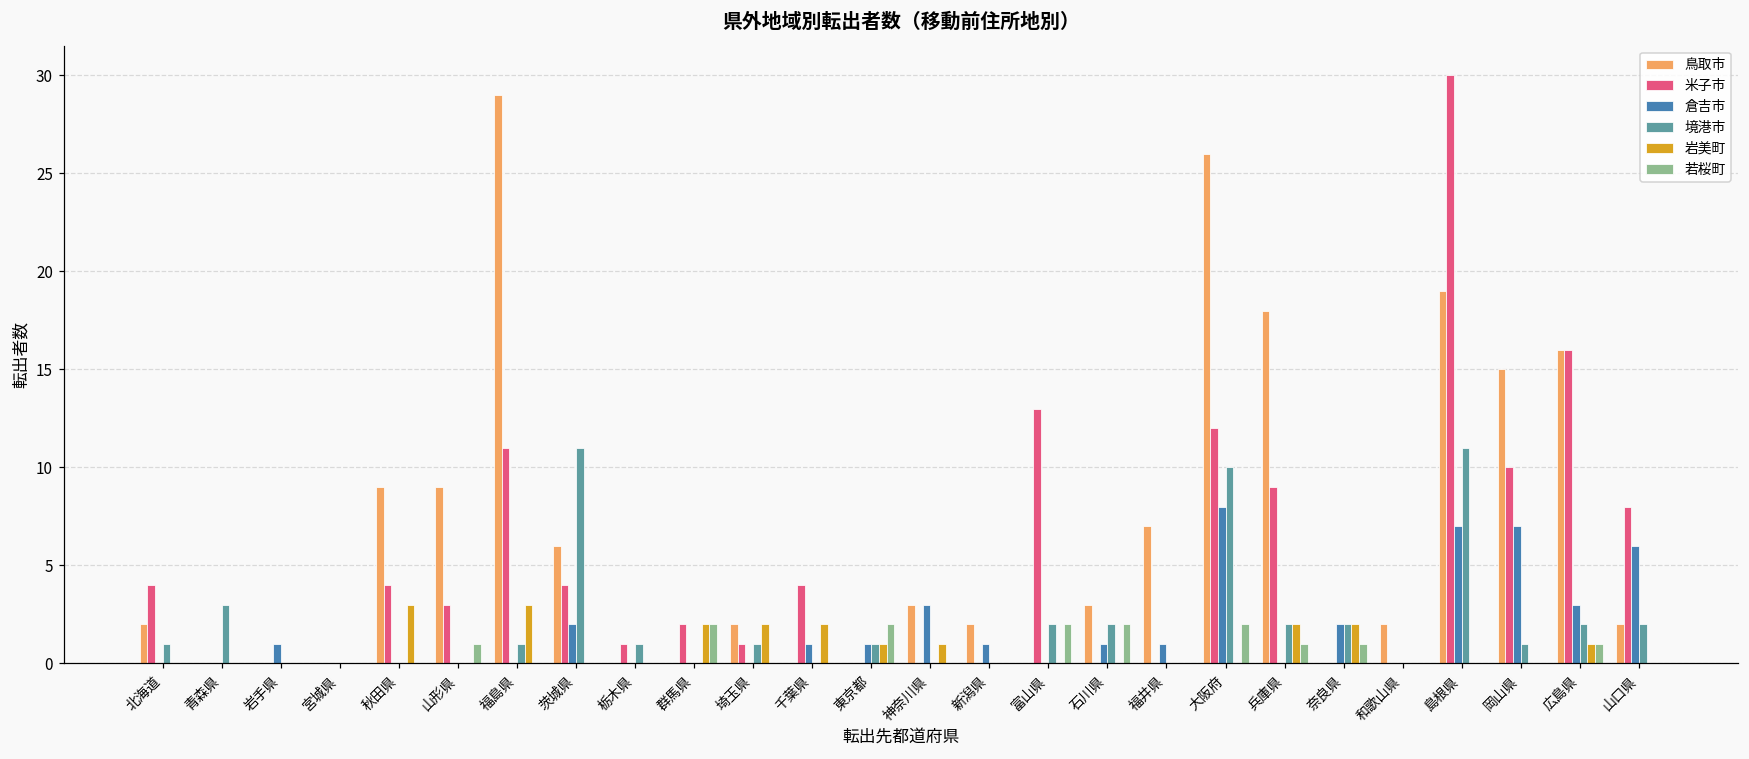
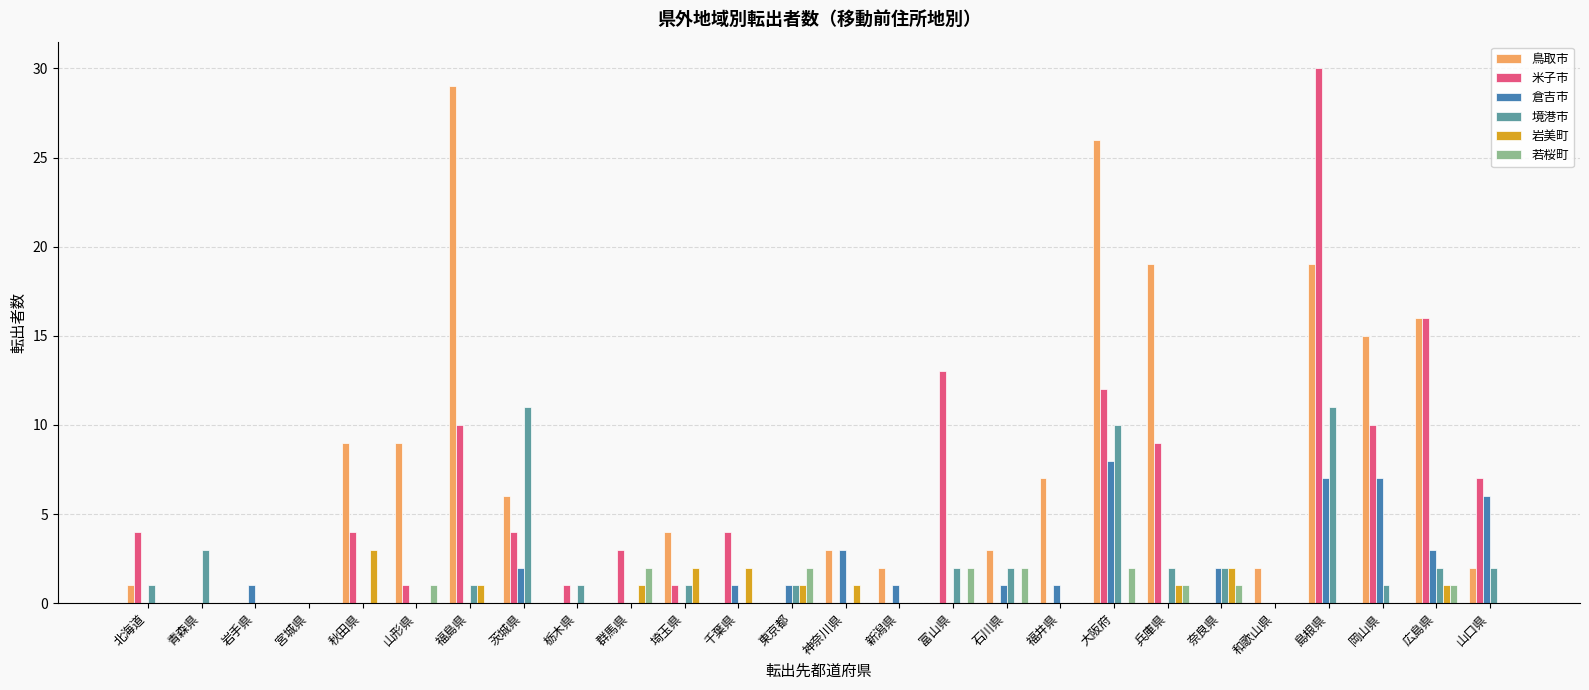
  {
    "鳥取市": {
-     "北海道": 2,
+     "北海道": 1,
      "青森県": 0,
      "岩手県": 0,
      "宮城県": 0,
      "秋田県": 9,
      "山形県": 9,
      "福島県": 29,
      "茨城県": 6,
      "栃木県": 0,
      "群馬県": 0,
-     "埼玉県": 2,
+     "埼玉県": 4,
      "千葉県": 0,
      "東京都": 0,
      "神奈川県": 3,
      "新潟県": 2,
      "富山県": 0,
      "石川県": 3,
      "福井県": 7,
      "大阪府": 26,
-     "兵庫県": 18,
+     "兵庫県": 19,
      "奈良県": 0,
      "和歌山県": 2,
      "島根県": 19,
      "岡山県": 15,
      "広島県": 16,
      "山口県": 2
    },
    "米子市": {
      "北海道": 4,
      "青森県": 0,
      "岩手県": 0,
      "宮城県": 0,
      "秋田県": 4,
-     "山形県": 3,
-     "福島県": 11,
+     "山形県": 1,
+     "福島県": 10,
      "茨城県": 4,
      "栃木県": 1,
-     "群馬県": 2,
+     "群馬県": 3,
      "埼玉県": 1,
      "千葉県": 4,
      "東京都": 0,
      "神奈川県": 0,
      "新潟県": 0,
      "富山県": 13,
      "石川県": 0,
      "福井県": 0,
      "大阪府": 12,
      "兵庫県": 9,
      "奈良県": 0,
      "和歌山県": 0,
      "島根県": 30,
      "岡山県": 10,
      "広島県": 16,
-     "山口県": 8
+     "山口県": 7
    },
    "岩美町": {
      "北海道": 0,
      "青森県": 0,
      "岩手県": 0,
      "宮城県": 0,
      "秋田県": 3,
      "山形県": 0,
-     "福島県": 3,
+     "福島県": 1,
      "茨城県": 0,
      "栃木県": 0,
-     "群馬県": 2,
+     "群馬県": 1,
      "埼玉県": 2,
      "千葉県": 2,
      "東京都": 1,
      "神奈川県": 1,
      "新潟県": 0,
      "富山県": 0,
      "石川県": 0,
      "福井県": 0,
      "大阪府": 0,
-     "兵庫県": 2,
+     "兵庫県": 1,
      "奈良県": 2,
      "和歌山県": 0,
      "島根県": 0,
      "岡山県": 0,
      "広島県": 1,
      "山口県": 0
    }
  }
